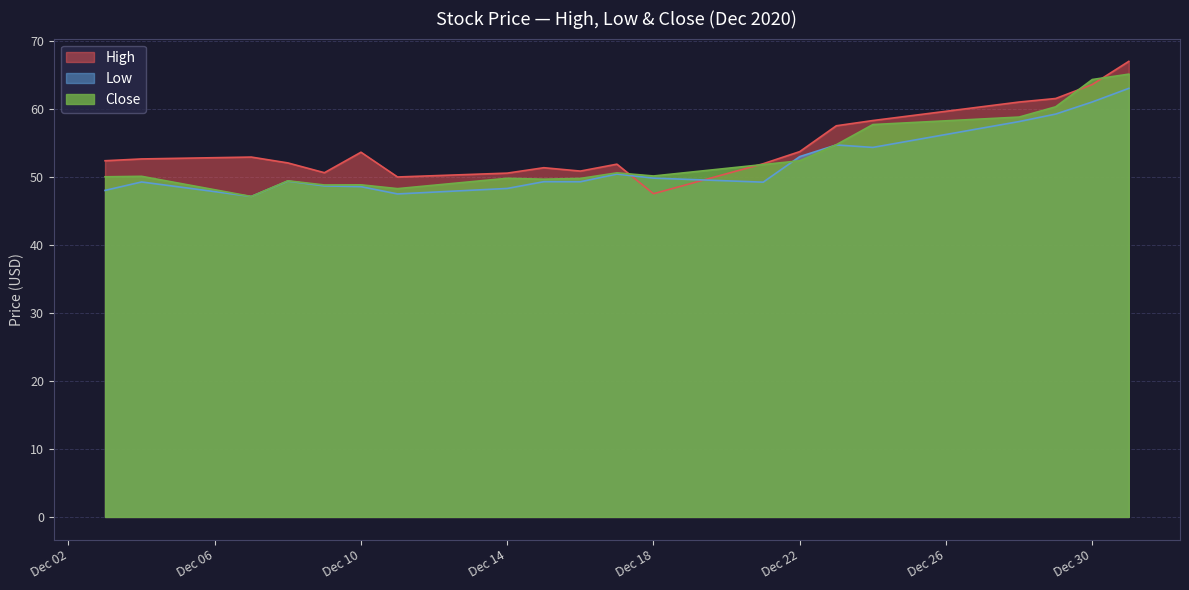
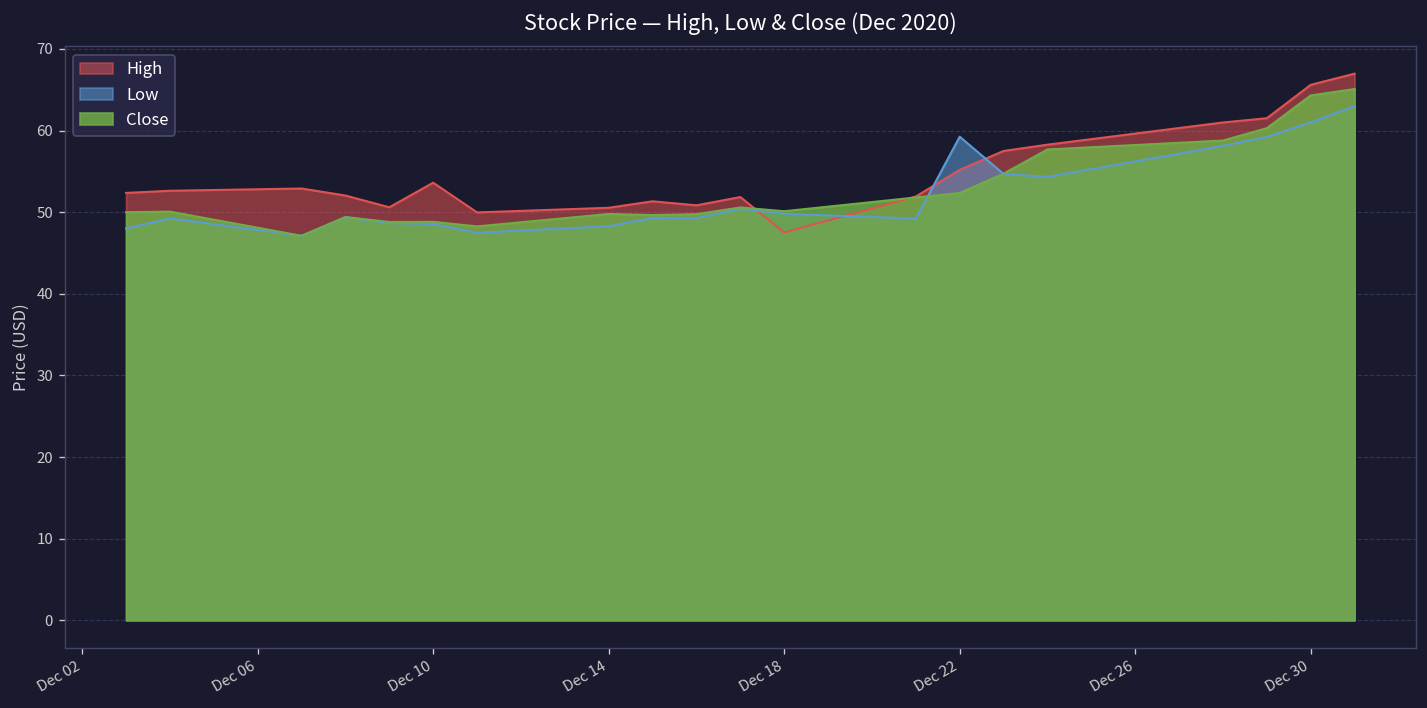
  {
    "High": {
      "Dec 10": 54,
      "Dec 14": 51,
      "Dec 18": 48,
-     "Dec 22": 54,
-     "Dec 30": 64
+     "Dec 22": 55,
+     "Dec 30": 66
    },
    "Low": {
      "Dec 14": 48,
-     "Dec 22": 53,
+     "Dec 22": 59,
      "Dec 30": 61
    },
    "Close": {
      "Dec 14": 50,
      "Dec 22": 52,
      "Dec 30": 64
    }
  }
